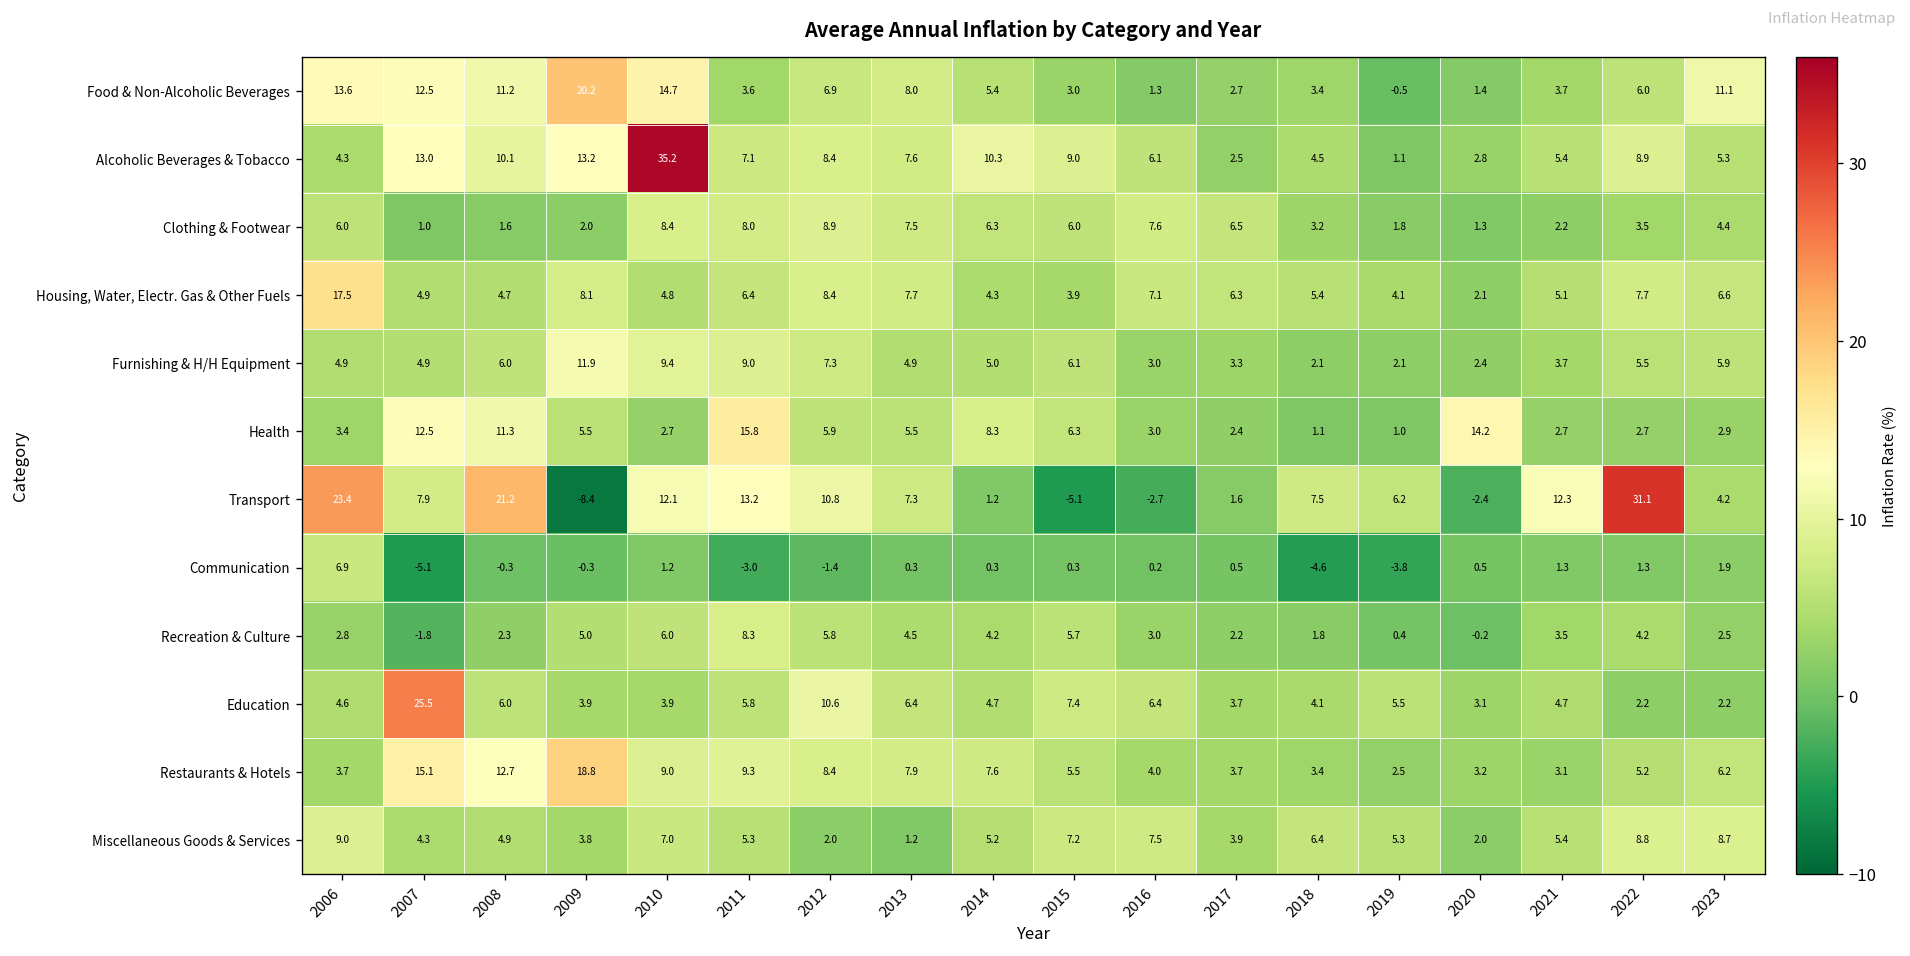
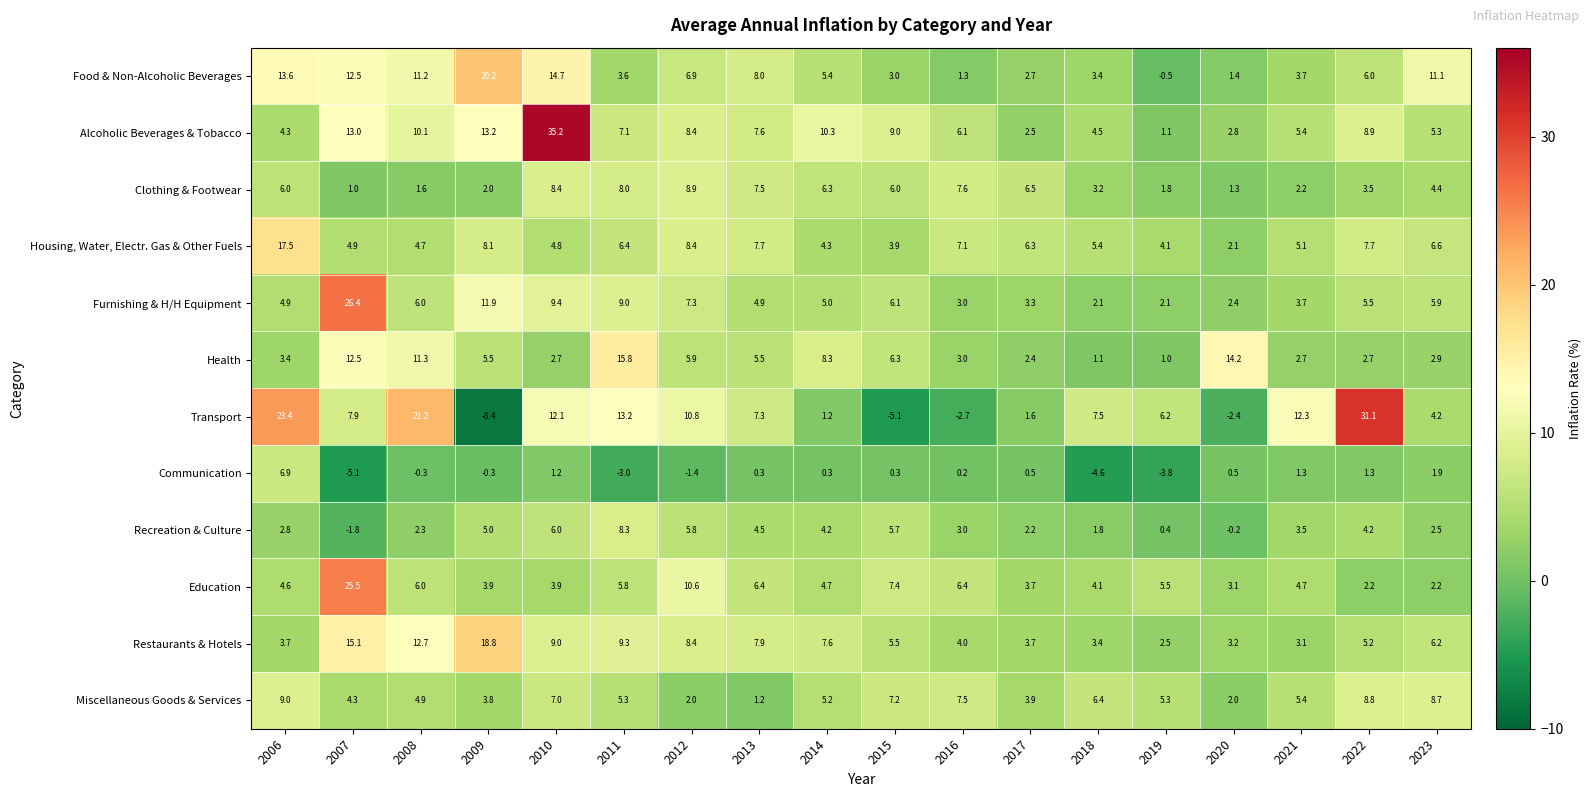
  {
    "Furnishing & H/H Equipment": {
      "2006": 4.9,
-     "2007": 4.9,
+     "2007": 26.4,
      "2008": 6.0,
      "2009": 11.9,
      "2010": 9.4,
      "2011": 9.0,
      "2012": 7.3,
      "2013": 4.9,
      "2014": 5.0,
      "2015": 6.1,
      "2016": 3.0,
      "2017": 3.3,
      "2018": 2.1,
      "2019": 2.1,
      "2020": 2.4,
      "2021": 3.7,
      "2022": 5.5,
      "2023": 5.9
    }
  }
